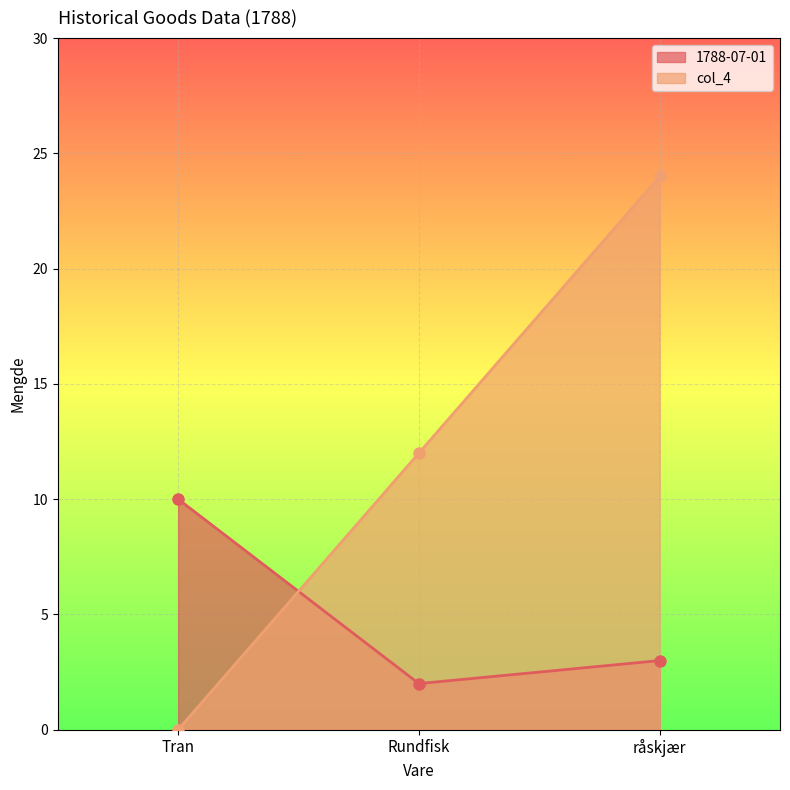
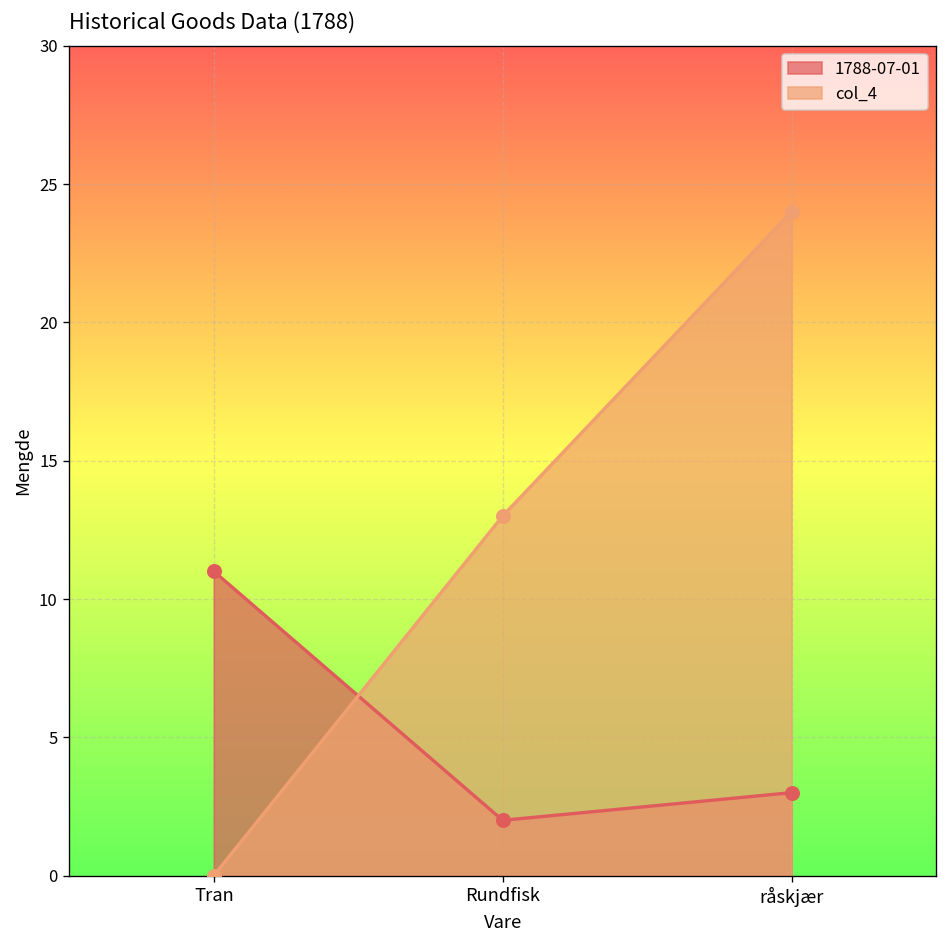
  {
    "1788-07-01": {
-     "Tran": 10,
+     "Tran": 11,
      "Rundfisk": 2,
      "råskjær": 3
    },
    "col_4": {
      "Tran": 0,
-     "Rundfisk": 12,
+     "Rundfisk": 13,
      "råskjær": 24
    }
  }
